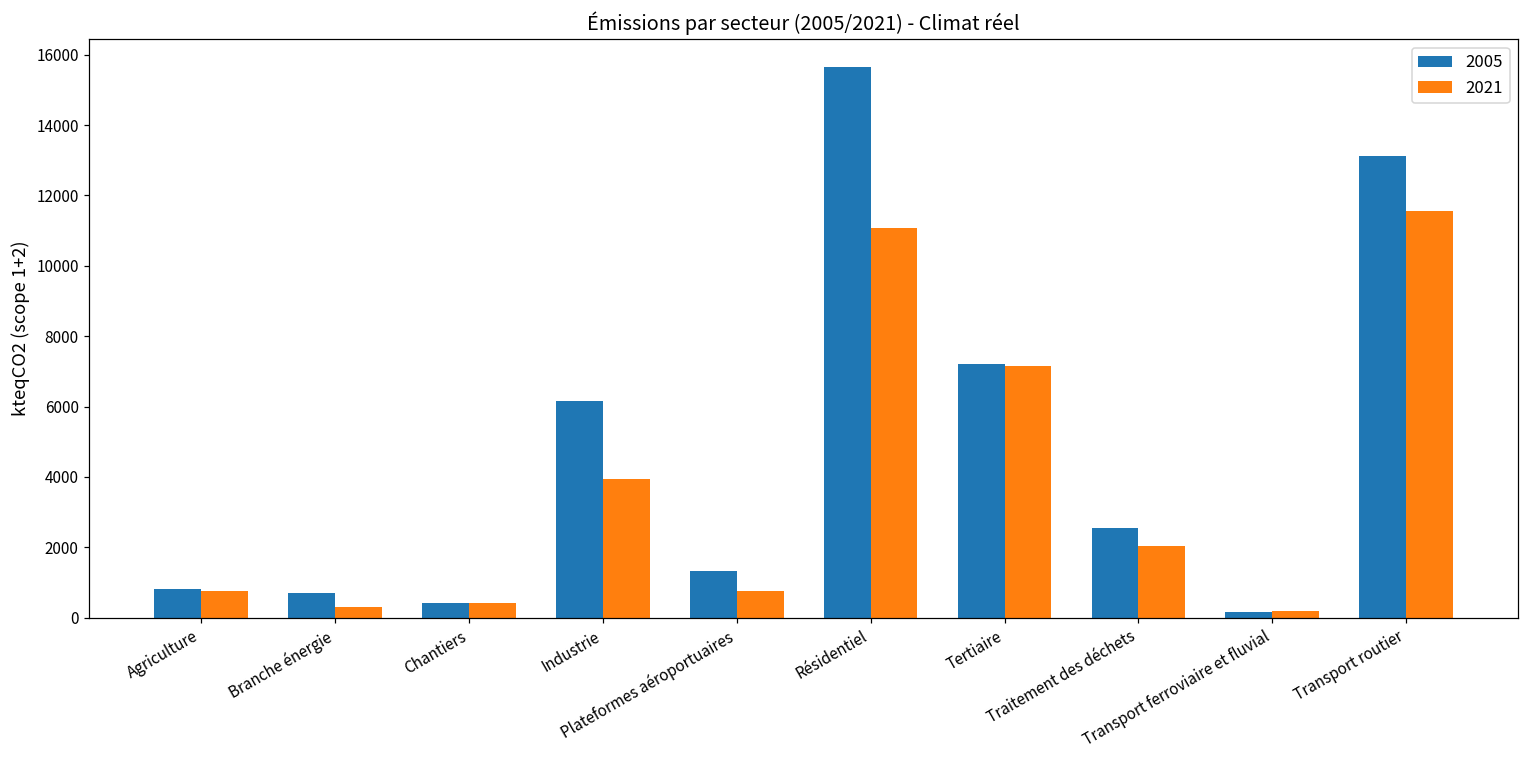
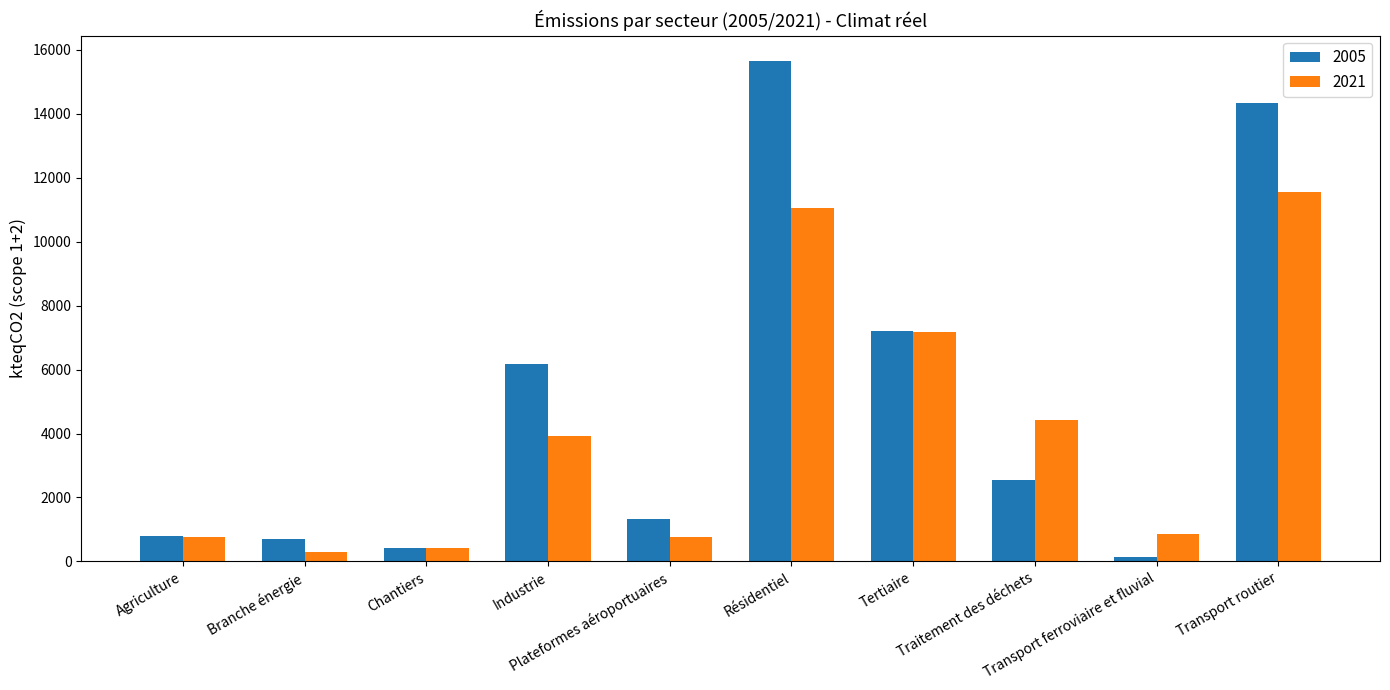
  {
    "2005": {
      "Agriculture": 800,
      "Branche énergie": 700,
      "Chantiers": 400,
      "Industrie": 6200,
      "Plateformes aéroportuaires": 1300,
      "Résidentiel": 15700,
      "Tertiaire": 7200,
      "Traitement des déchets": 2600,
      "Transport ferroviaire et fluvial": 200,
-     "Transport routier": 13100
+     "Transport routier": 14300
    },
    "2021": {
      "Agriculture": 800,
      "Branche énergie": 300,
      "Chantiers": 400,
      "Industrie": 3900,
      "Plateformes aéroportuaires": 800,
      "Résidentiel": 11100,
      "Tertiaire": 7200,
-     "Traitement des déchets": 2000,
-     "Transport ferroviaire et fluvial": 200,
+     "Traitement des déchets": 4400,
+     "Transport ferroviaire et fluvial": 900,
      "Transport routier": 11500
    }
  }
